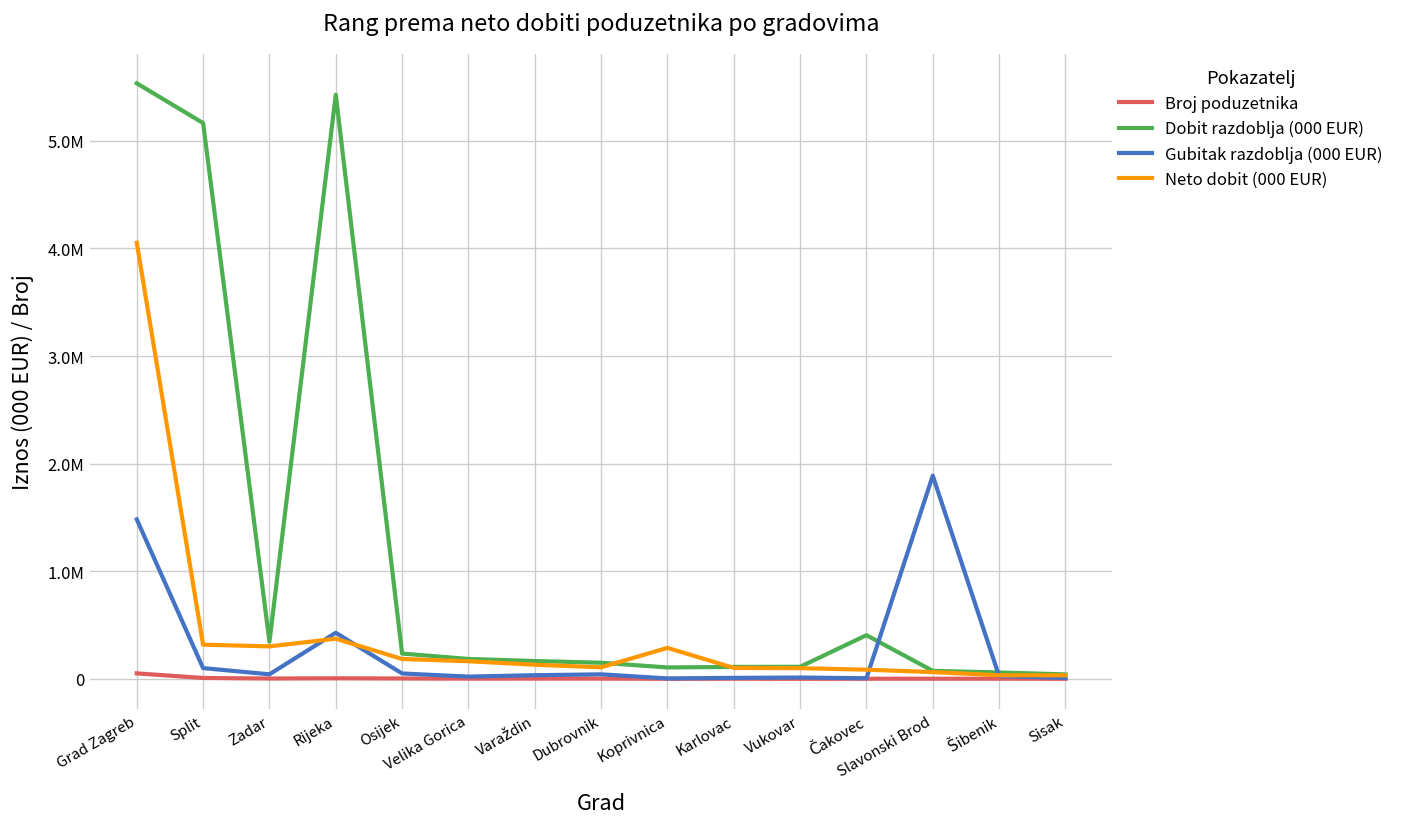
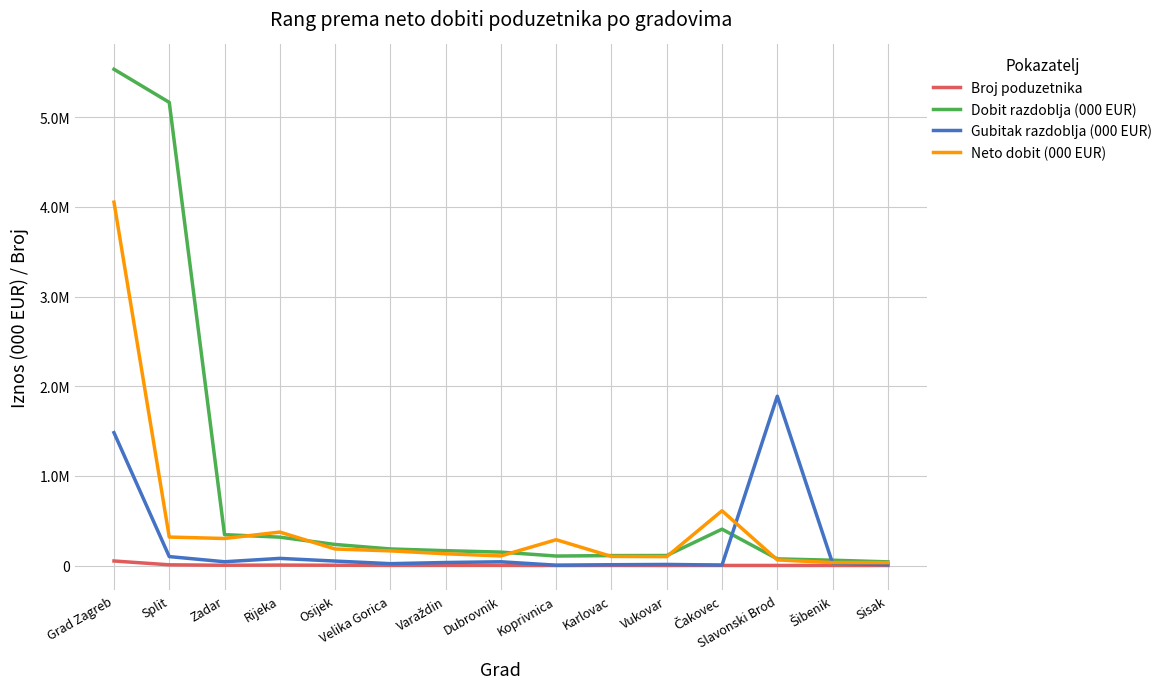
  {
    "Broj poduzetnika": {
      "Grad Zagreb": 100000,
      "Split": 0,
      "Zadar": 0,
      "Rijeka": 0,
      "Osijek": 0,
      "Varaždin": 0,
      "Dubrovnik": 0,
      "Slavonski Brod": 0
    },
    "Dobit razdoblja (000 EUR)": {
      "Grad Zagreb": 5500000,
      "Split": 5200000,
      "Zadar": 300000,
-     "Rijeka": 5400000,
+     "Rijeka": 300000,
      "Osijek": 200000,
      "Varaždin": 200000,
      "Dubrovnik": 200000,
      "Koprivnica": 100000,
      "Čakovec": 400000
    },
    "Gubitak razdoblja (000 EUR)": {
      "Grad Zagreb": 1500000,
      "Split": 100000,
      "Zadar": 0,
-     "Rijeka": 400000,
+     "Rijeka": 100000,
      "Osijek": 100000,
      "Varaždin": 0,
      "Dubrovnik": 0,
      "Slavonski Brod": 1900000
    },
    "Neto dobit (000 EUR)": {
      "Grad Zagreb": 4100000,
      "Split": 300000,
      "Zadar": 300000,
      "Rijeka": 400000,
      "Osijek": 200000,
      "Varaždin": 100000,
      "Dubrovnik": 100000,
      "Koprivnica": 300000,
-     "Čakovec": 100000
+     "Čakovec": 600000
    }
  }
